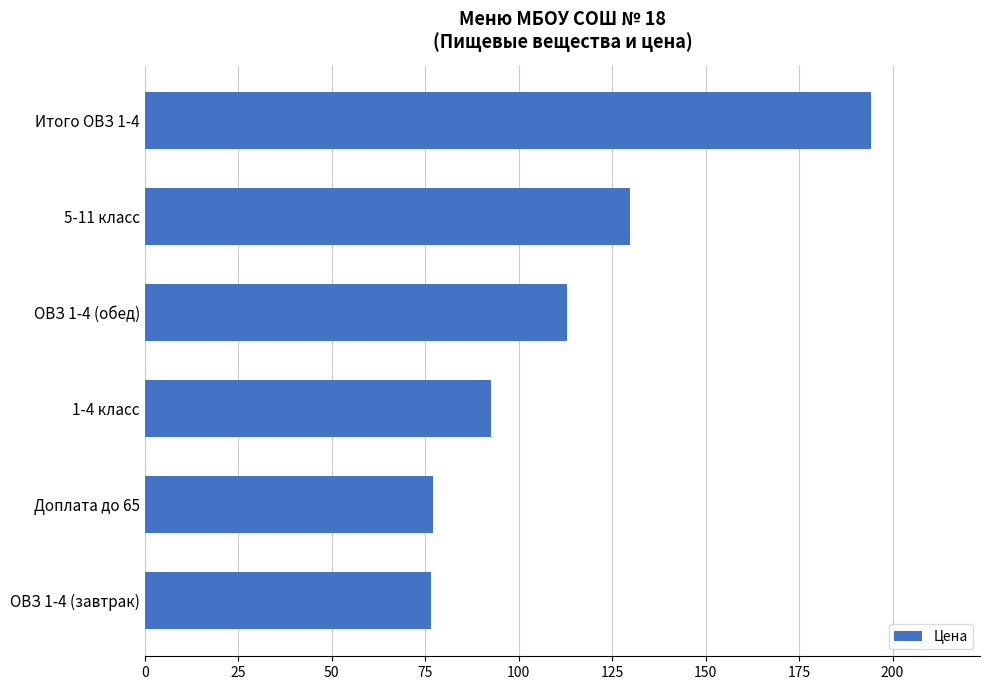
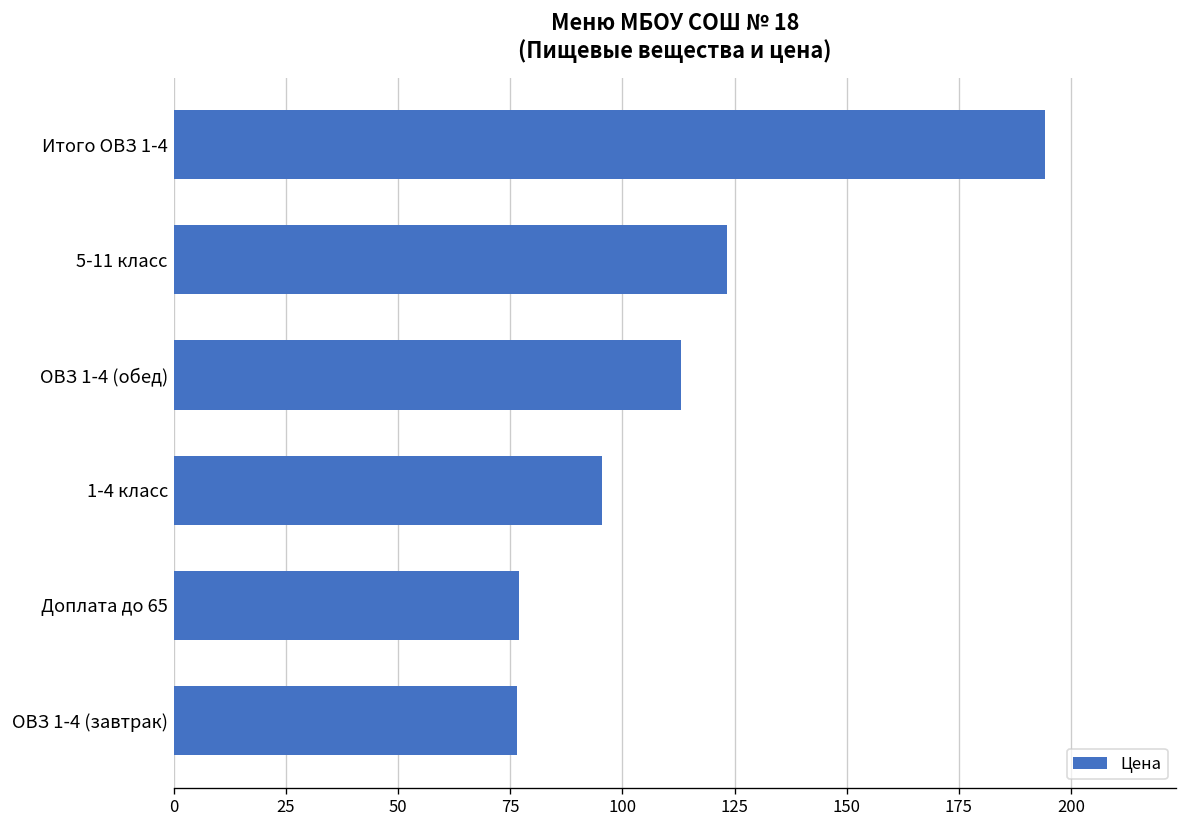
  {
    "Итого ОВЗ 1-4": 194,
-   "5-11 класс": 130,
+   "5-11 класс": 123,
    "ОВЗ 1-4 (обед)": 113,
-   "1-4 класс": 93,
+   "1-4 класс": 96,
    "Доплата до 65": 77,
    "ОВЗ 1-4 (завтрак)": 77
  }
